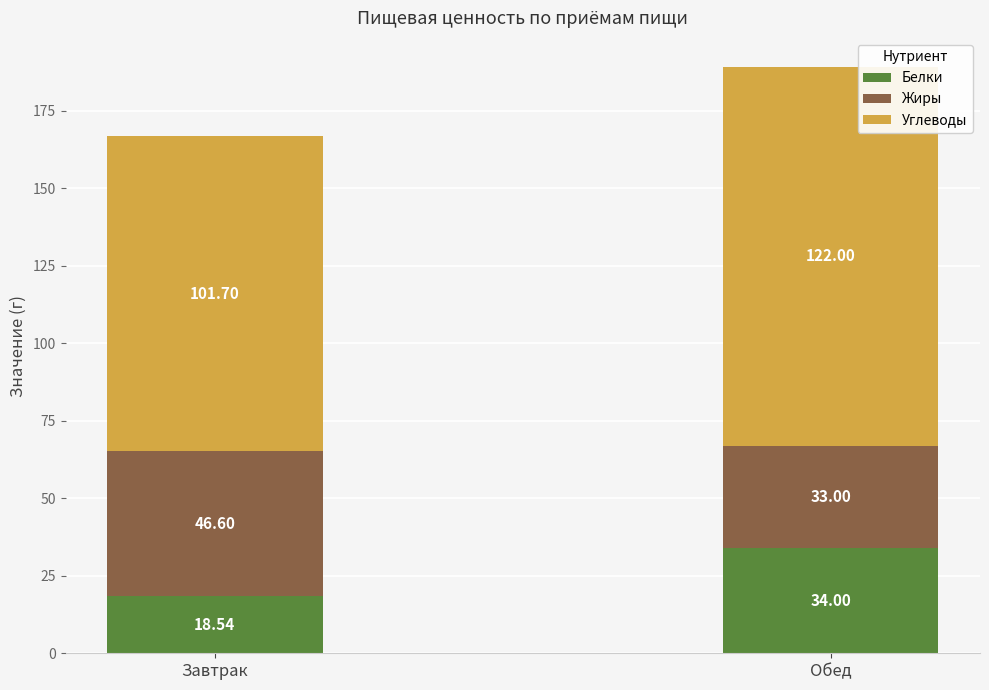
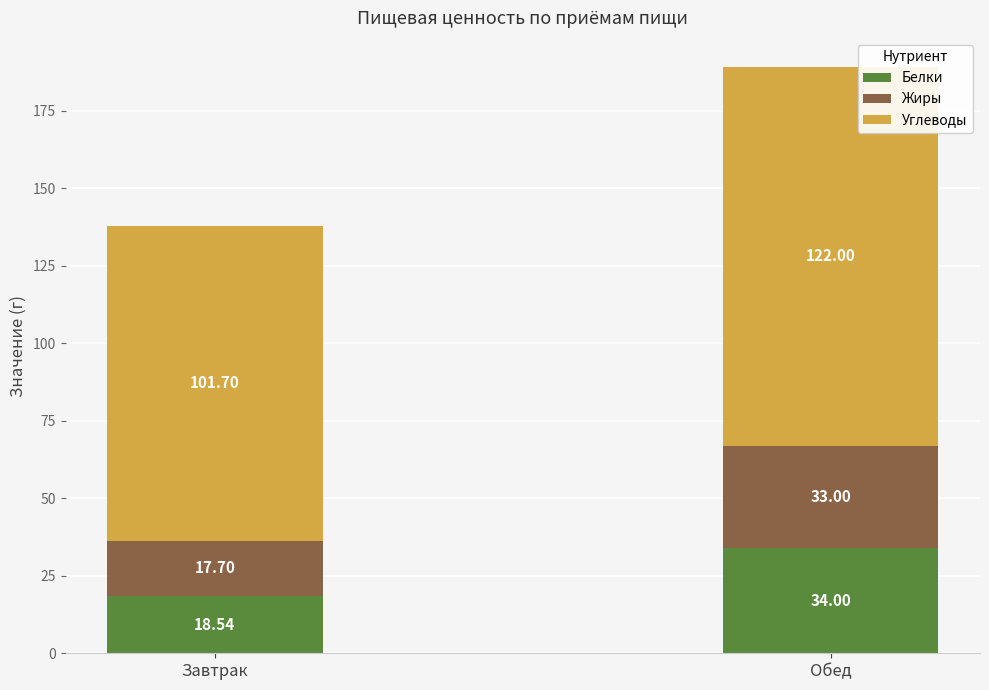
  {
    "Белки": {
      "Завтрак": 18.54,
      "Обед": 34.00
    },
    "Жиры": {
-     "Завтрак": 46.60,
+     "Завтрак": 17.70,
      "Обед": 33.00
    },
    "Углеводы": {
      "Завтрак": 101.70,
      "Обед": 122.00
    }
  }
